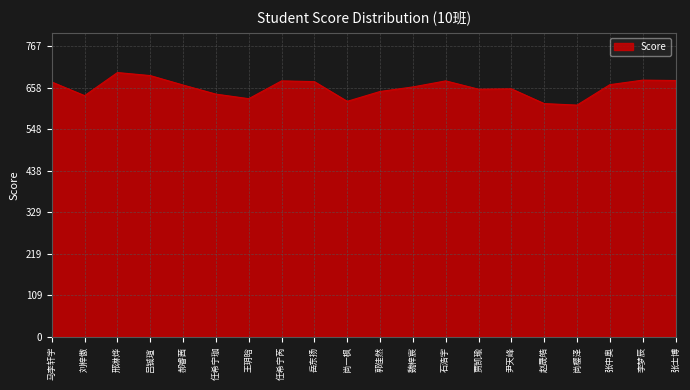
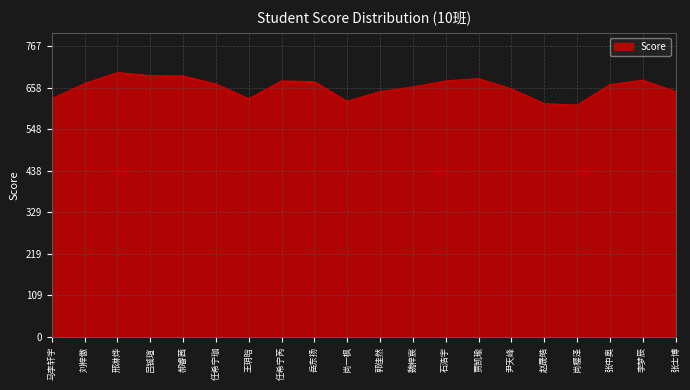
  {
-   "马李轩宇": 670,
-   "刘梓傲": 640,
+   "马李轩宇": 630,
+   "刘梓傲": 670,
    "邢淋烨": 700,
    "吕铖瑄": 690,
-   "郝睿茜": 670,
-   "任希宁珈": 640,
+   "郝睿茜": 690,
+   "任希宁珈": 670,
    "王玥晗": 630,
    "任希宁芮": 680,
    "岳东扬": 670,
    "尚一枫": 620,
    "郭佳然": 650,
    "魏梓宸": 660,
    "石浩宇": 680,
-   "贾凯瑜": 650,
+   "贾凯瑜": 680,
    "尹天峰": 660,
    "赵晟皓": 620,
    "尚樱泽": 610,
    "张中奥": 670,
    "李梦辰": 680,
-   "张士博": 680
+   "张士博": 650
  }
